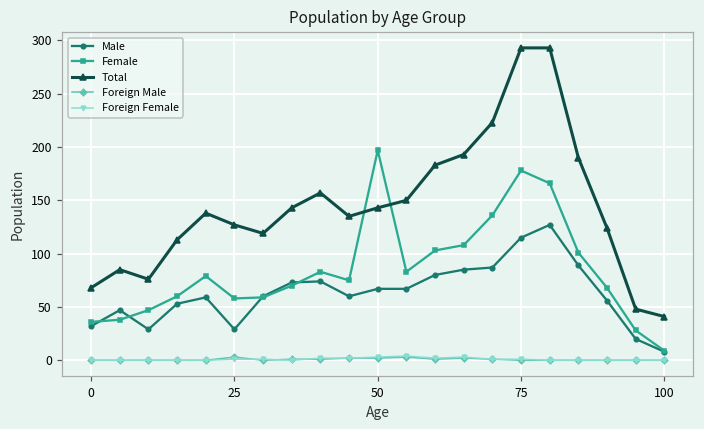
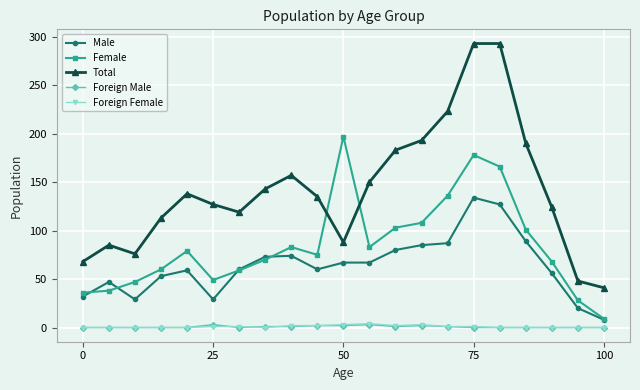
  {
    "Male": {
      "0": 30,
      "25": 30,
      "50": 70,
-     "75": 120
+     "75": 130
    },
    "Female": {
      "0": 40,
-     "25": 60,
+     "25": 50,
      "50": 200,
      "75": 180
    },
    "Total": {
      "0": 70,
      "25": 130,
-     "50": 140,
+     "50": 90,
      "75": 290,
      "100": 40
    }
  }
